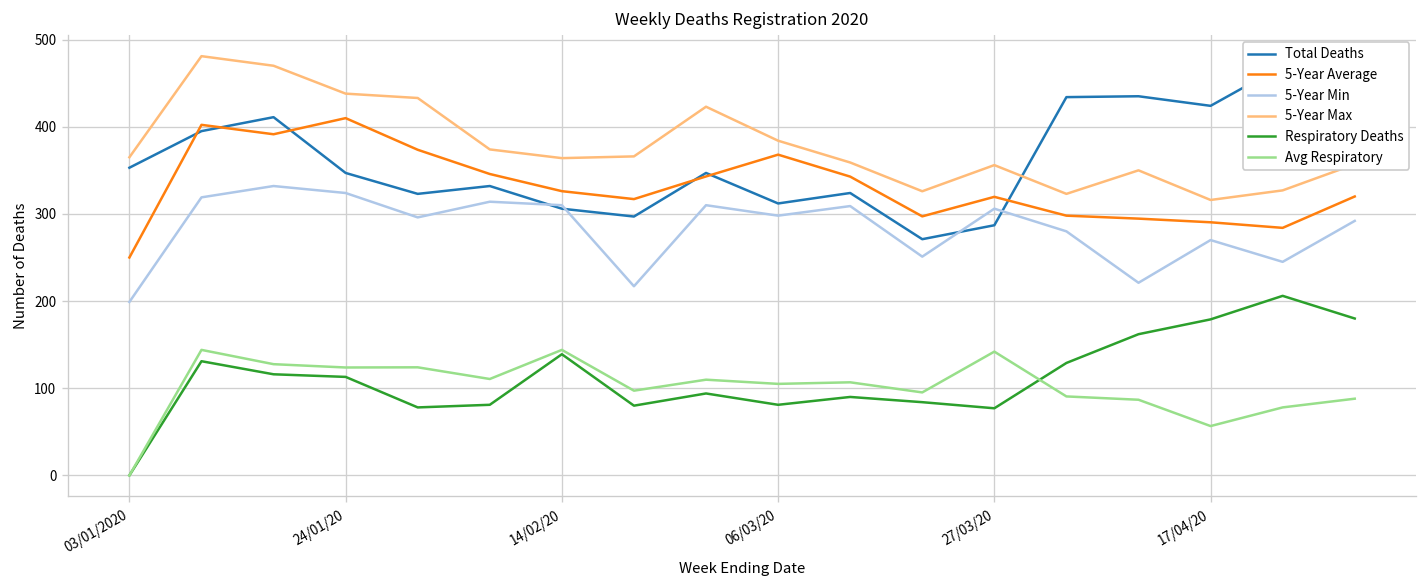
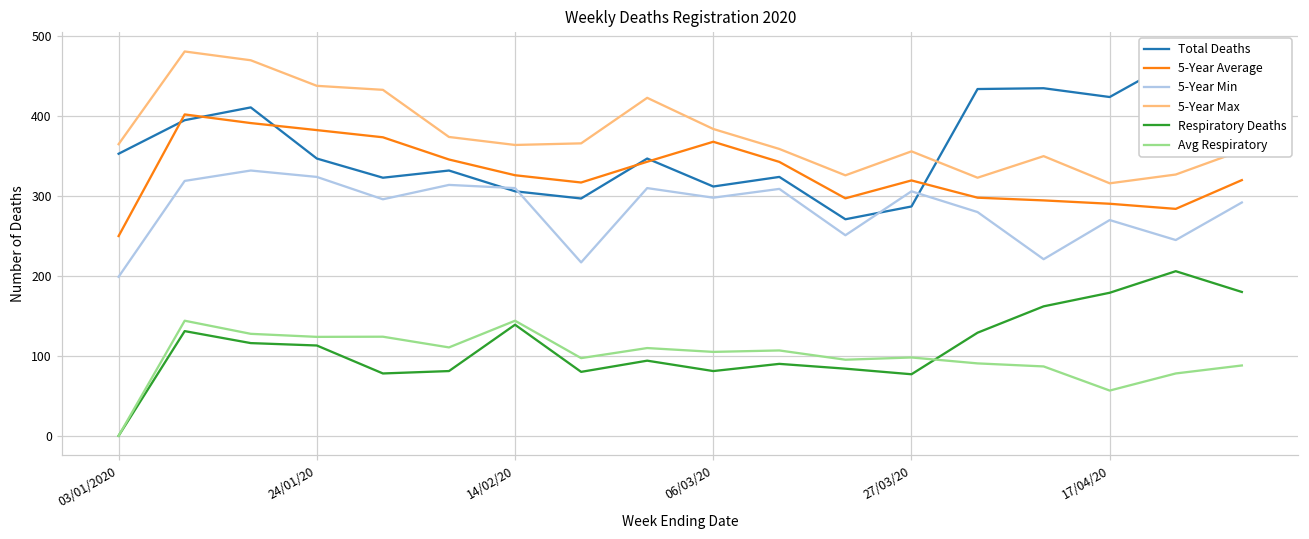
  {
    "Total Deaths": {
      "03/01/2020": 350,
      "24/01/20": 350,
      "14/02/20": 310,
      "06/03/20": 310,
      "27/03/20": 290,
      "17/04/20": 420
    },
    "5-Year Average": {
      "03/01/2020": 250,
-     "24/01/20": 410,
+     "24/01/20": 380,
      "14/02/20": 330,
      "06/03/20": 370,
      "27/03/20": 320,
      "17/04/20": 290
    },
    "5-Year Min": {
      "03/01/2020": 200,
      "24/01/20": 320,
      "14/02/20": 310,
      "06/03/20": 300,
      "27/03/20": 310,
      "17/04/20": 270
    },
    "5-Year Max": {
      "03/01/2020": 370,
      "24/01/20": 440,
      "14/02/20": 360,
      "06/03/20": 380,
      "27/03/20": 360,
      "17/04/20": 320
    },
    "Respiratory Deaths": {
      "24/01/20": 110,
      "14/02/20": 140,
      "06/03/20": 80,
      "27/03/20": 80,
      "17/04/20": 180
    },
    "Avg Respiratory": {
      "24/01/20": 120,
      "14/02/20": 140,
      "06/03/20": 110,
-     "27/03/20": 140,
+     "27/03/20": 100,
      "17/04/20": 60
    }
  }
